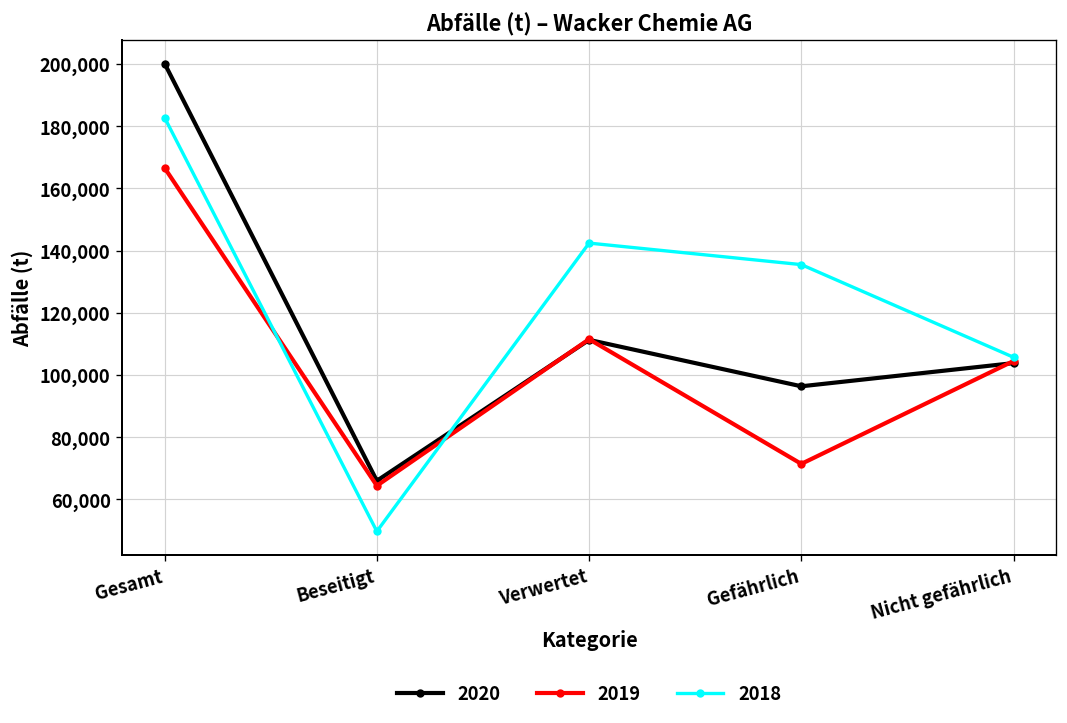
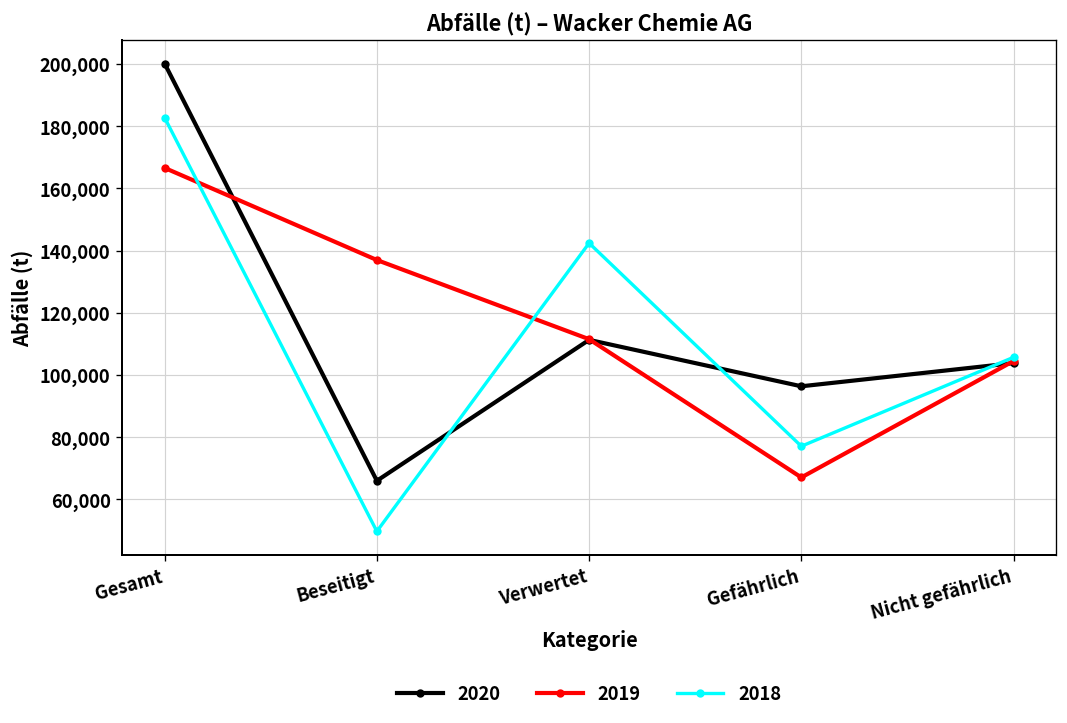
  {
    "2020": {
      "Gesamt": "200,000",
      "Beseitigt": "66,000",
      "Gefährlich": "96,000"
    },
    "2019": {
      "Gesamt": "167,000",
-     "Beseitigt": "64,000",
-     "Gefährlich": "71,000"
+     "Beseitigt": "137,000",
+     "Gefährlich": "67,000"
    },
    "2018": {
      "Gesamt": "183,000",
      "Beseitigt": "50,000",
      "Verwertet": "142,000",
-     "Gefährlich": "135,000",
+     "Gefährlich": "77,000",
      "Nicht gefährlich": "106,000"
    }
  }
